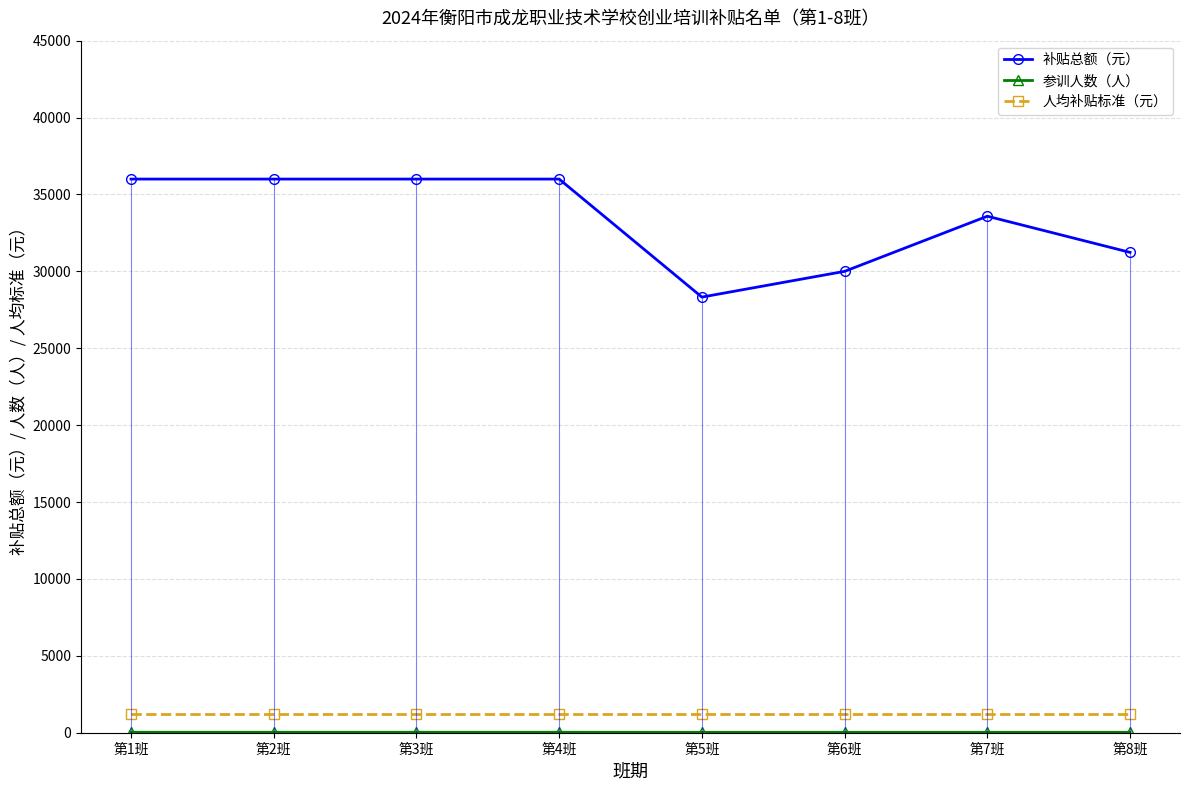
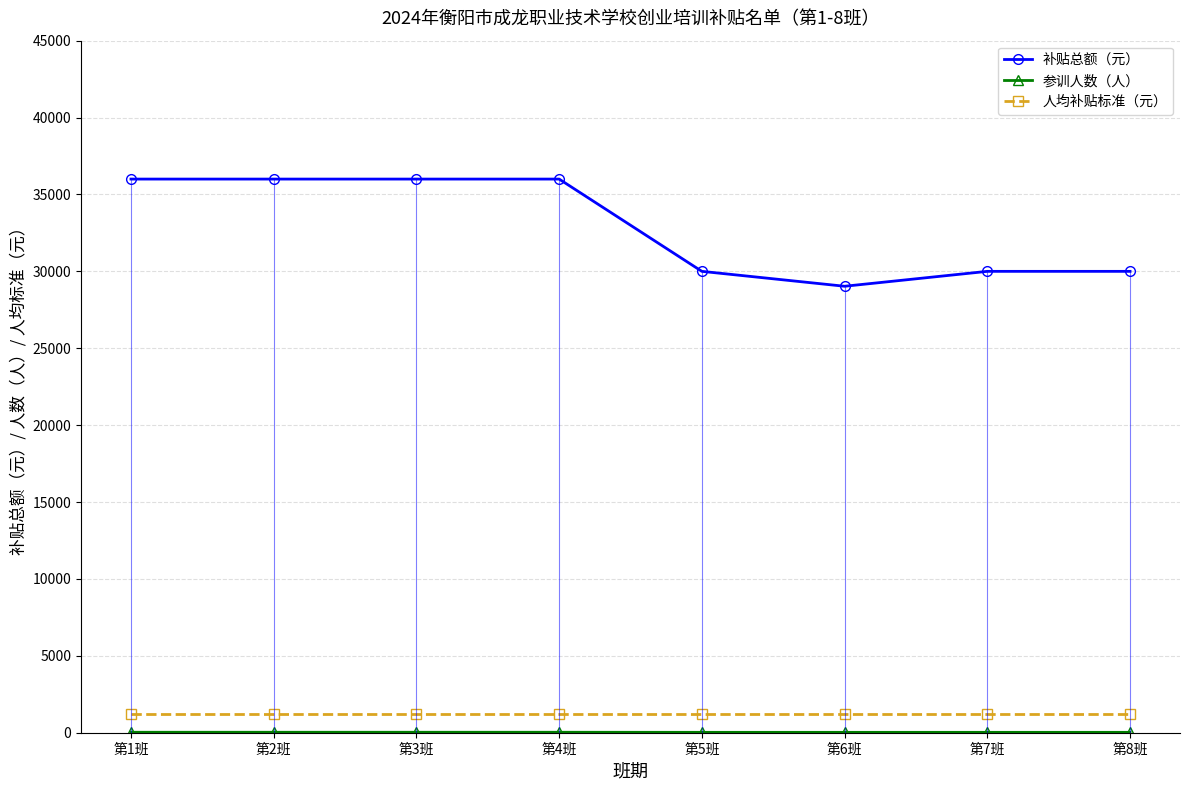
  {
    "补贴总额（元）": {
      "第1班": 36000,
      "第2班": 36000,
      "第3班": 36000,
      "第4班": 36000,
-     "第5班": 28300,
-     "第6班": 30000,
-     "第7班": 33600,
-     "第8班": 31200
+     "第5班": 30000,
+     "第6班": 29000,
+     "第7班": 30000,
+     "第8班": 30000
    },
    "参训人数（人）": {
      "第1班": 0,
      "第2班": 0,
      "第3班": 0,
      "第4班": 0,
      "第5班": 0,
      "第6班": 0,
      "第7班": 0,
      "第8班": 0
    },
    "人均补贴标准（元）": {
      "第1班": 1200,
      "第2班": 1200,
      "第3班": 1200,
      "第4班": 1200,
      "第5班": 1200,
      "第6班": 1200,
      "第7班": 1200,
      "第8班": 1200
    }
  }
